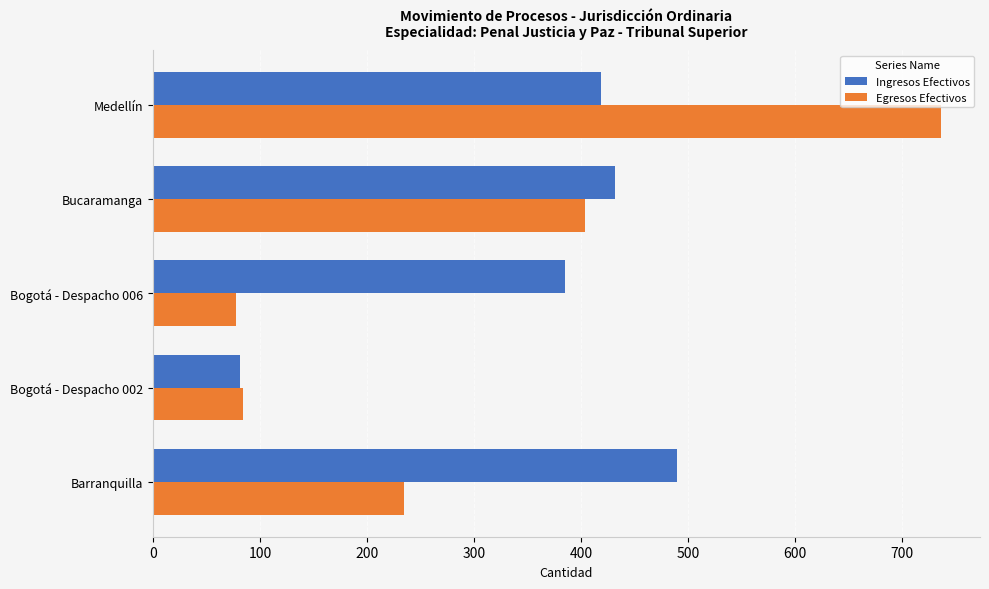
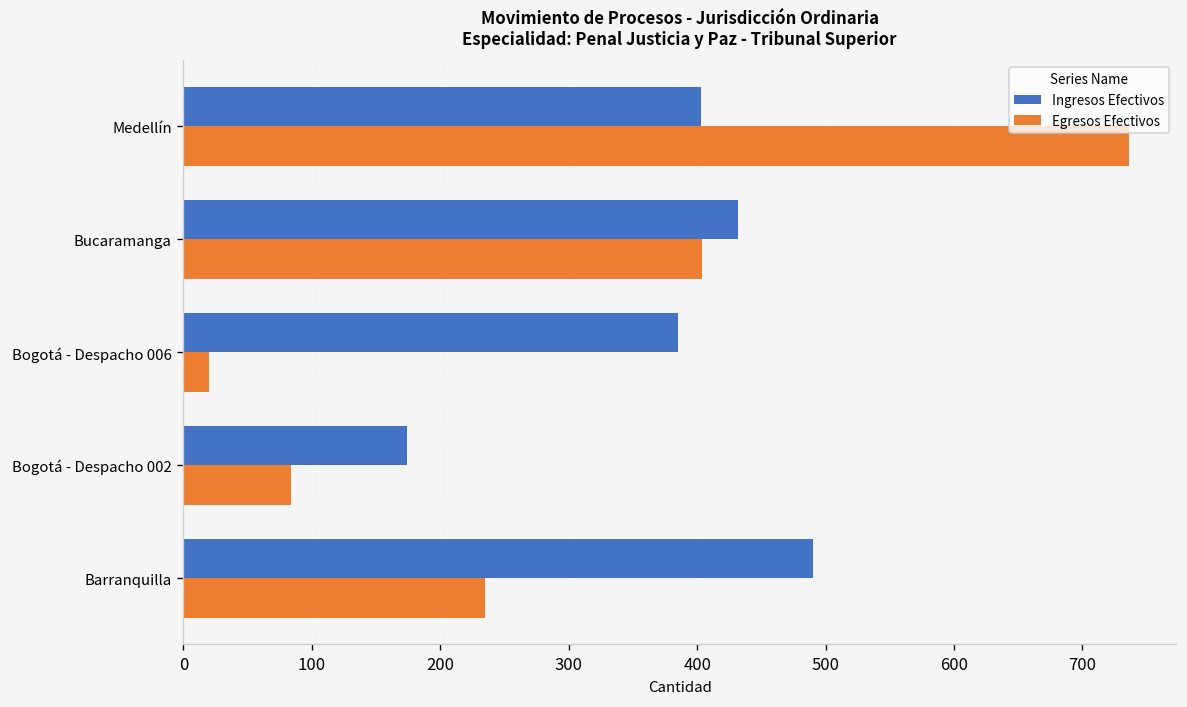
  {
    "Ingresos Efectivos": {
-     "Medellín": 419,
+     "Medellín": 403,
      "Bucaramanga": 432,
      "Bogotá - Despacho 006": 385,
-     "Bogotá - Despacho 002": 81,
+     "Bogotá - Despacho 002": 174,
      "Barranquilla": 490
    },
    "Egresos Efectivos": {
      "Medellín": 736,
      "Bucaramanga": 404,
-     "Bogotá - Despacho 006": 78,
+     "Bogotá - Despacho 006": 20,
      "Bogotá - Despacho 002": 84,
      "Barranquilla": 235
    }
  }
